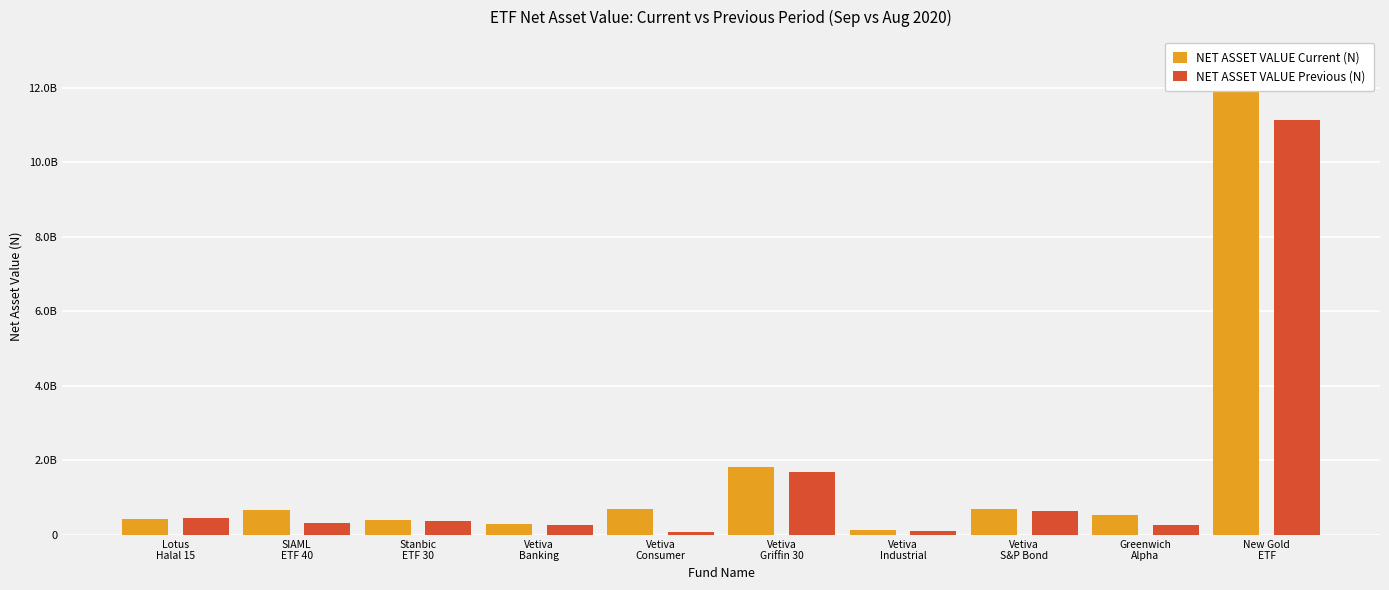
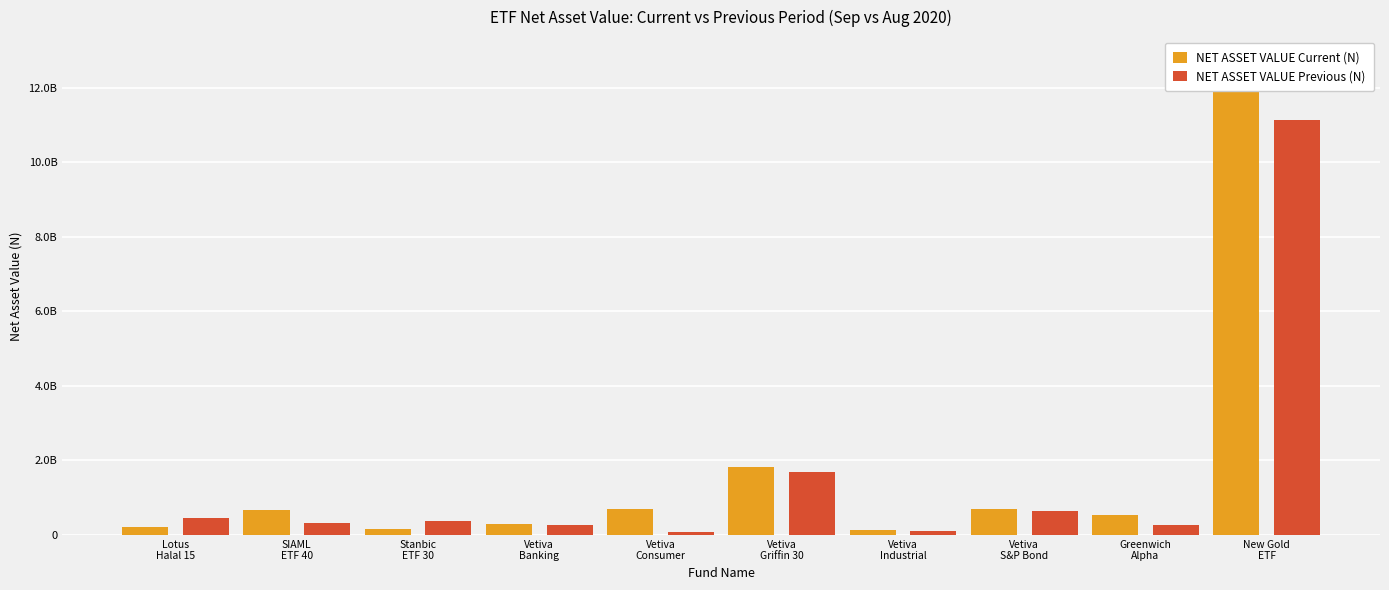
  {
    "NET ASSET VALUE Current (N)": {
-     "Lotus Halal 15": 400000000,
+     "Lotus Halal 15": 200000000,
      "SIAML ETF 40": 700000000,
-     "Stanbic ETF 30": 400000000,
+     "Stanbic ETF 30": 200000000,
      "Vetiva Banking": 300000000,
      "Vetiva Consumer": 700000000,
      "Vetiva Griffin 30": 1800000000,
      "Vetiva Industrial": 100000000,
      "Vetiva S&P Bond": 700000000,
      "Greenwich Alpha": 500000000
    },
    "NET ASSET VALUE Previous (N)": {
      "Lotus Halal 15": 400000000,
      "SIAML ETF 40": 300000000,
      "Stanbic ETF 30": 400000000,
      "Vetiva Banking": 300000000,
      "Vetiva Consumer": 100000000,
      "Vetiva Griffin 30": 1700000000,
      "Vetiva Industrial": 100000000,
      "Vetiva S&P Bond": 600000000,
      "Greenwich Alpha": 300000000,
      "New Gold ETF": 11100000000
    }
  }
